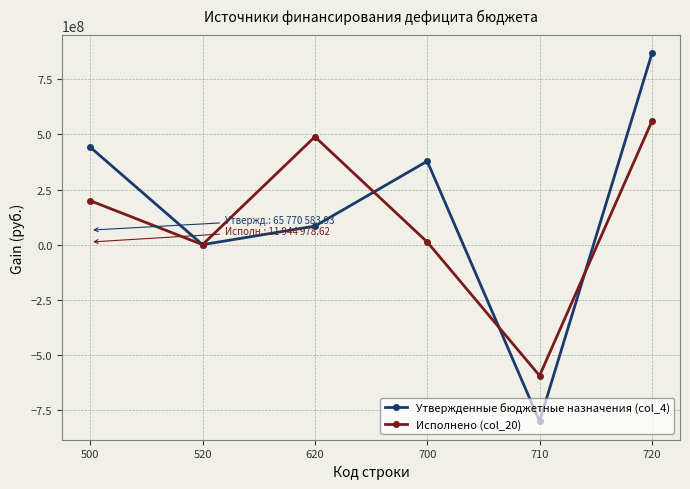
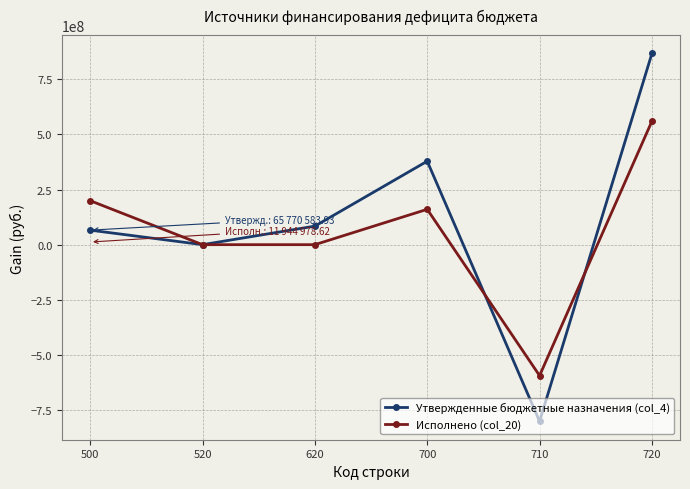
  {
    "Утвержденные бюджетные назначения (col_4)": {
-     "500": 440000000,
+     "500": 70000000,
      "700": 380000000,
      "720": 870000000
    },
    "Исполнено (col_20)": {
      "500": 200000000,
-     "620": 490000000,
-     "700": 10000000,
+     "620": 0,
+     "700": 160000000,
      "710": -590000000,
      "720": 560000000
    }
  }
